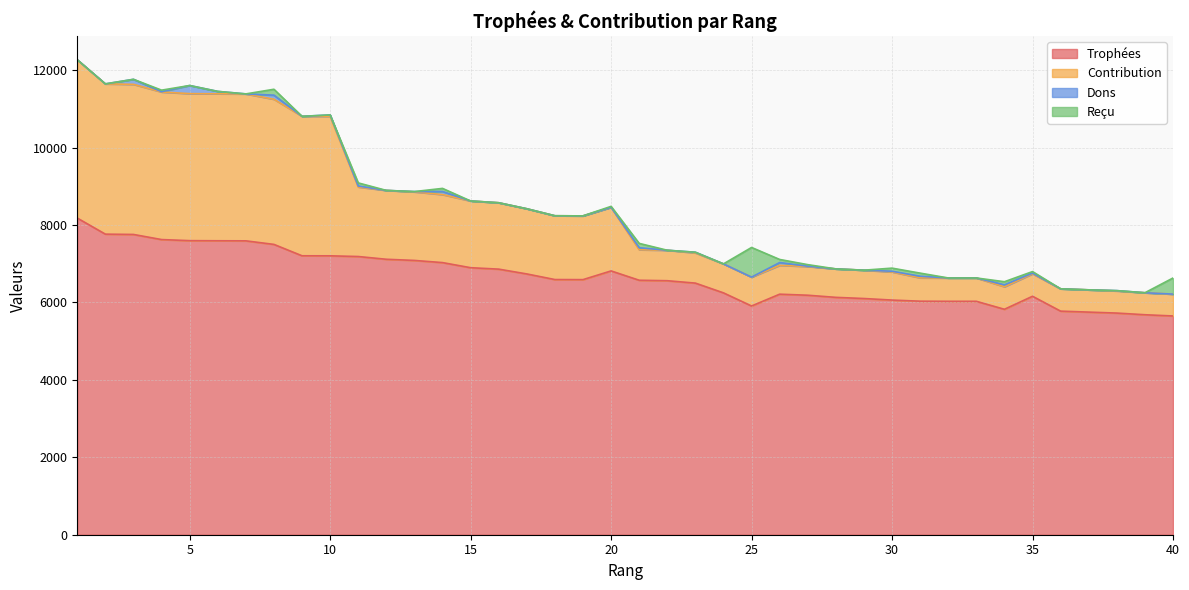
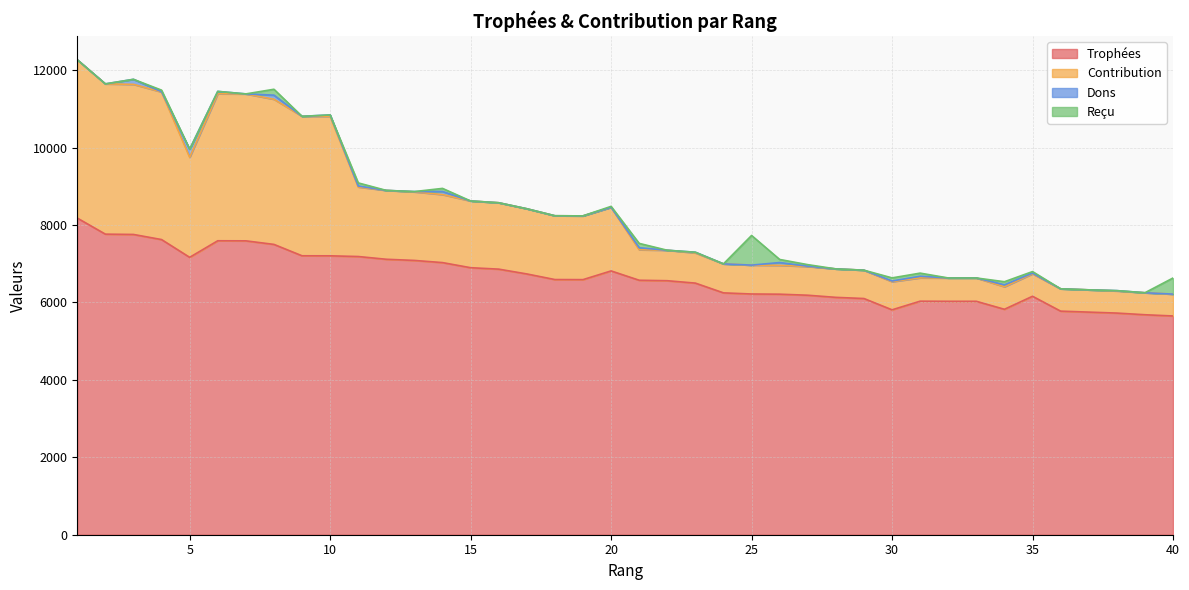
  {
    "Trophées": {
-     "5": 7600,
+     "5": 7200,
      "10": 7200,
      "15": 6900,
      "20": 6800,
-     "25": 5900,
-     "30": 6100,
+     "25": 6200,
+     "30": 5800,
      "35": 6200,
      "40": 5700
    },
    "Contribution": {
-     "5": 3800
+     "5": 2600
    },
    "Reçu": {
      "25": 800,
      "30": 100,
      "40": 400
    }
  }
